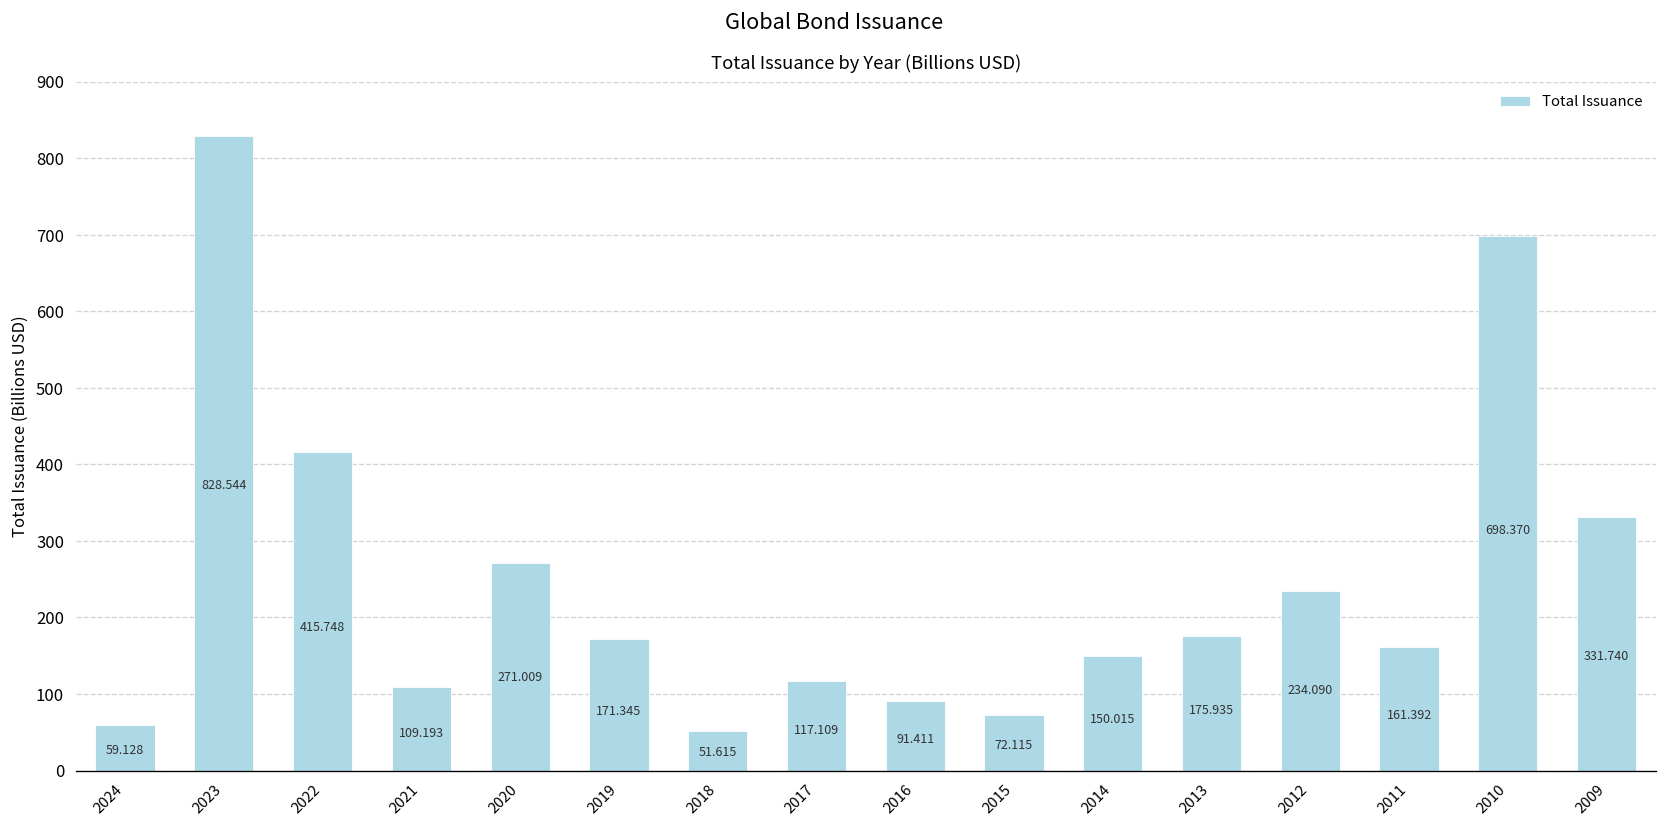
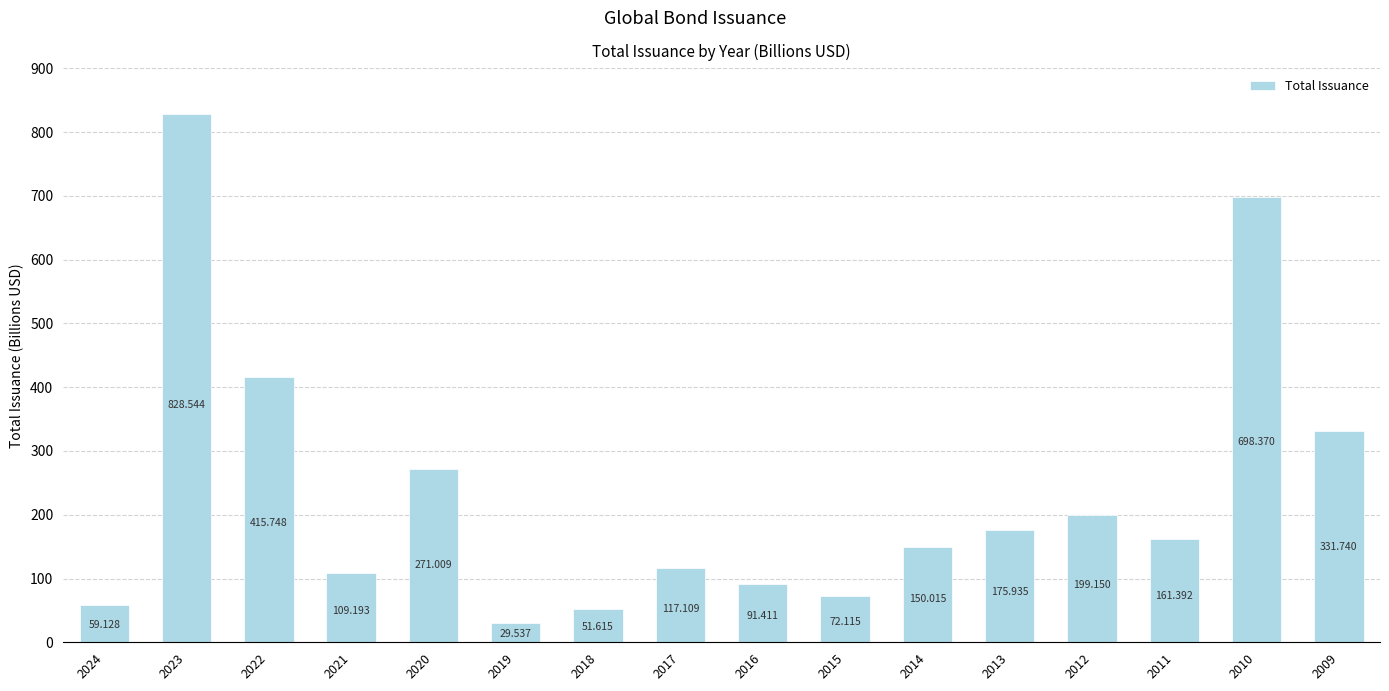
  {
    "2024": 59.128,
    "2023": 828.544,
    "2022": 415.748,
    "2021": 109.193,
    "2020": 271.009,
-   "2019": 171.345,
+   "2019": 29.537,
    "2018": 51.615,
    "2017": 117.109,
    "2016": 91.411,
    "2015": 72.115,
    "2014": 150.015,
    "2013": 175.935,
-   "2012": 234.090,
+   "2012": 199.150,
    "2011": 161.392,
    "2010": 698.370,
    "2009": 331.740
  }
